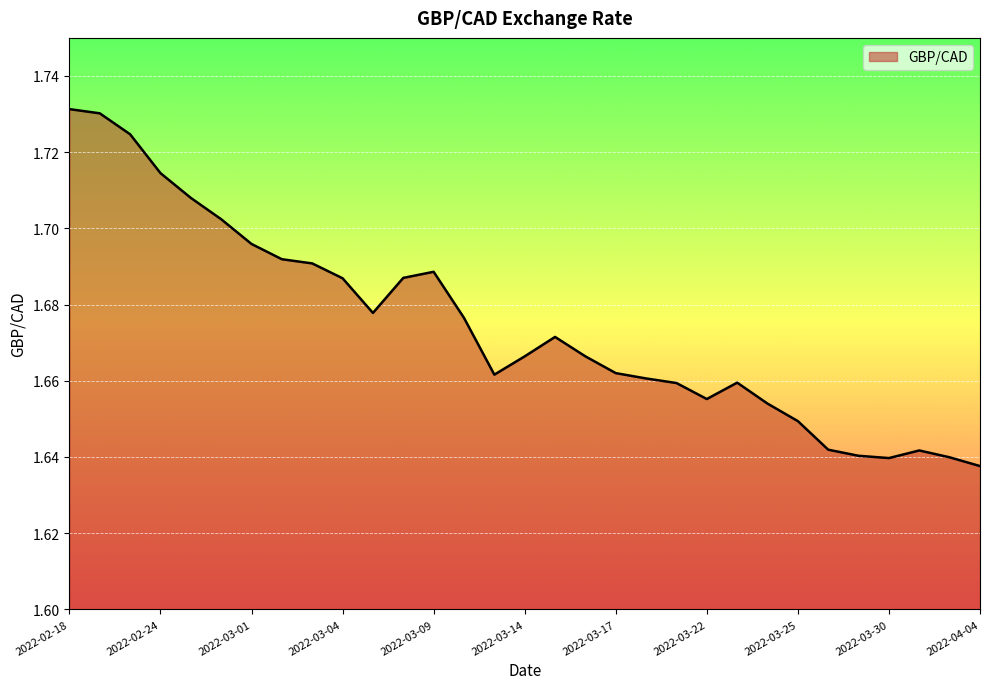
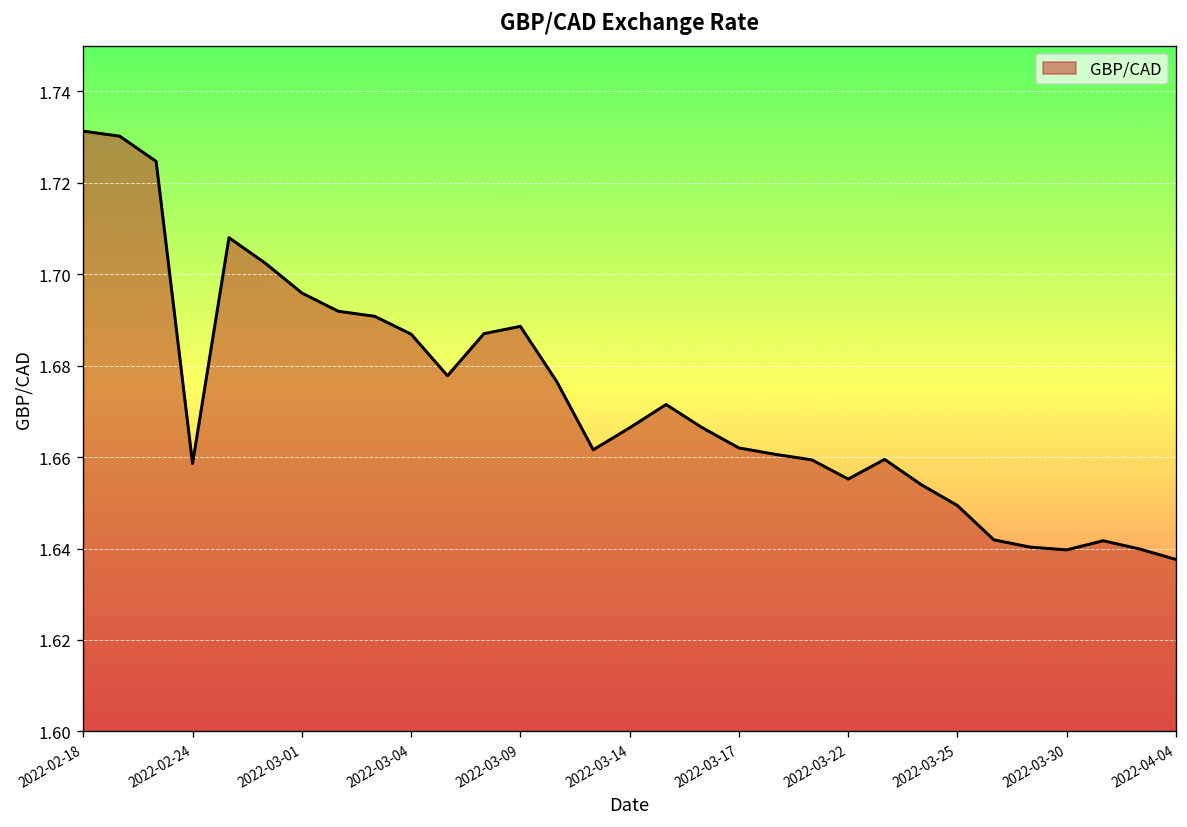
  {
    "2022-02-18": 1.731,
-   "2022-02-24": 1.715,
+   "2022-02-24": 1.659,
    "2022-03-01": 1.696,
    "2022-03-04": 1.687,
    "2022-03-09": 1.689,
    "2022-03-14": 1.666,
    "2022-03-17": 1.662,
    "2022-03-22": 1.655,
    "2022-03-25": 1.649,
    "2022-03-30": 1.640,
    "2022-04-04": 1.638
  }
